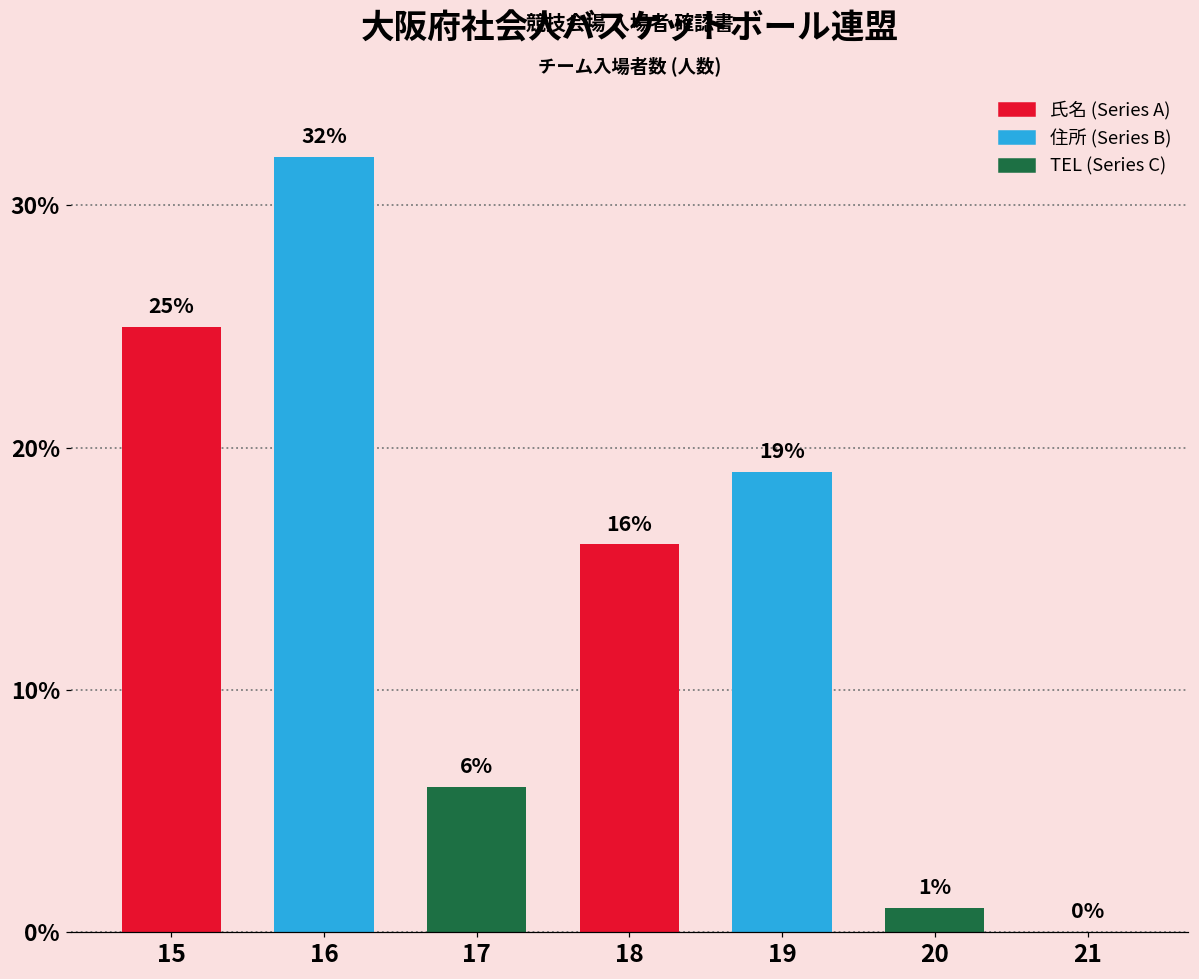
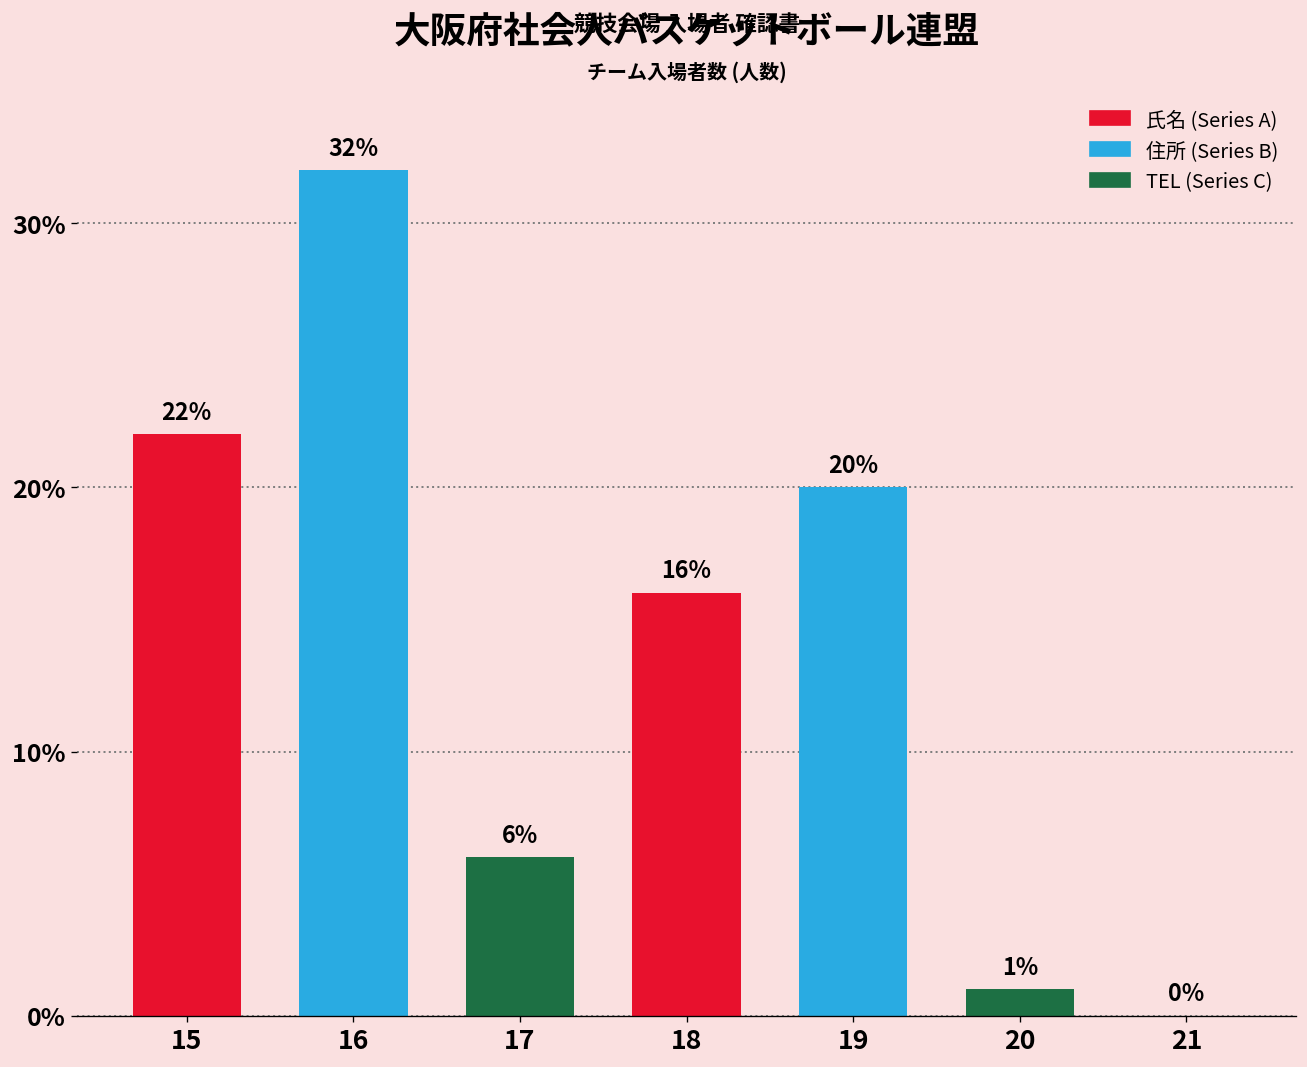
  {
-   "15": "25%",
+   "15": "22%",
    "16": "32%",
    "17": "6%",
    "18": "16%",
-   "19": "19%",
+   "19": "20%",
    "20": "1%",
    "21": "0%"
  }
